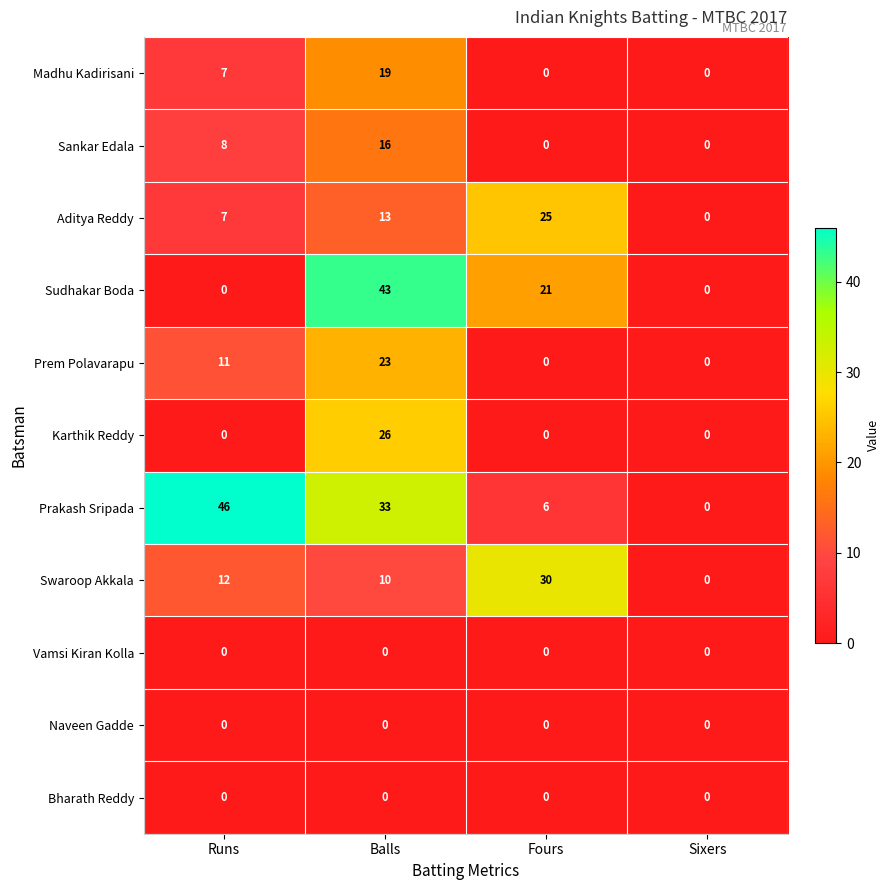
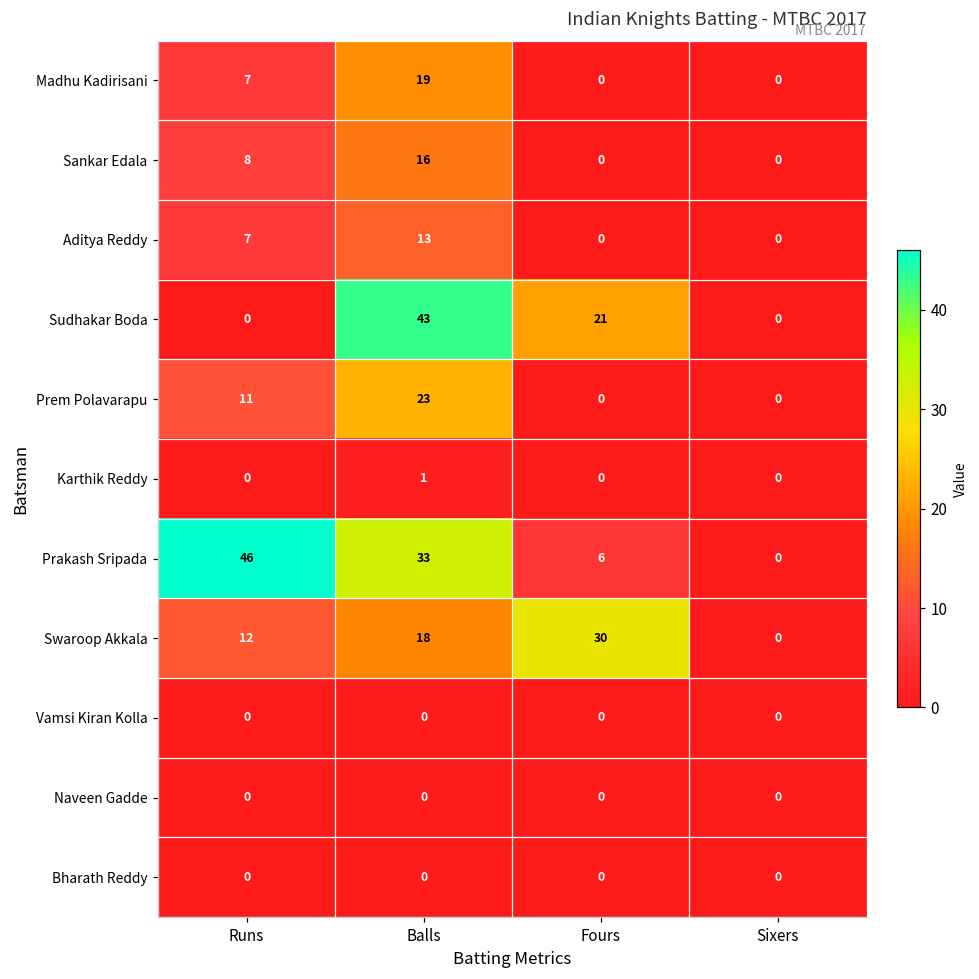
  {
    "Madhu Kadirisani": {
      "Runs": 7,
      "Balls": 19,
      "Fours": 0,
      "Sixers": 0
    },
    "Sankar Edala": {
      "Runs": 8,
      "Balls": 16,
      "Fours": 0,
      "Sixers": 0
    },
    "Aditya Reddy": {
      "Runs": 7,
      "Balls": 13,
-     "Fours": 25,
+     "Fours": 0,
      "Sixers": 0
    },
    "Sudhakar Boda": {
      "Runs": 0,
      "Balls": 43,
      "Fours": 21,
      "Sixers": 0
    },
    "Prem Polavarapu": {
      "Runs": 11,
      "Balls": 23,
      "Fours": 0,
      "Sixers": 0
    },
    "Karthik Reddy": {
      "Runs": 0,
-     "Balls": 26,
+     "Balls": 1,
      "Fours": 0,
      "Sixers": 0
    },
    "Prakash Sripada": {
      "Runs": 46,
      "Balls": 33,
      "Fours": 6,
      "Sixers": 0
    },
    "Swaroop Akkala": {
      "Runs": 12,
-     "Balls": 10,
+     "Balls": 18,
      "Fours": 30,
      "Sixers": 0
    },
    "Vamsi Kiran Kolla": {
      "Runs": 0,
      "Balls": 0,
      "Fours": 0,
      "Sixers": 0
    },
    "Naveen Gadde": {
      "Runs": 0,
      "Balls": 0,
      "Fours": 0,
      "Sixers": 0
    },
    "Bharath Reddy": {
      "Runs": 0,
      "Balls": 0,
      "Fours": 0,
      "Sixers": 0
    }
  }
